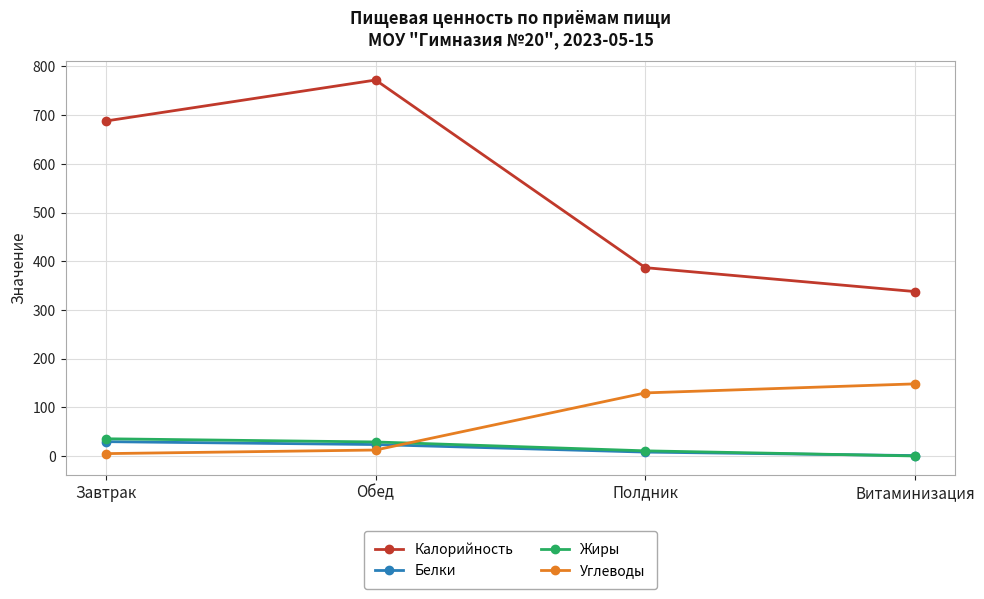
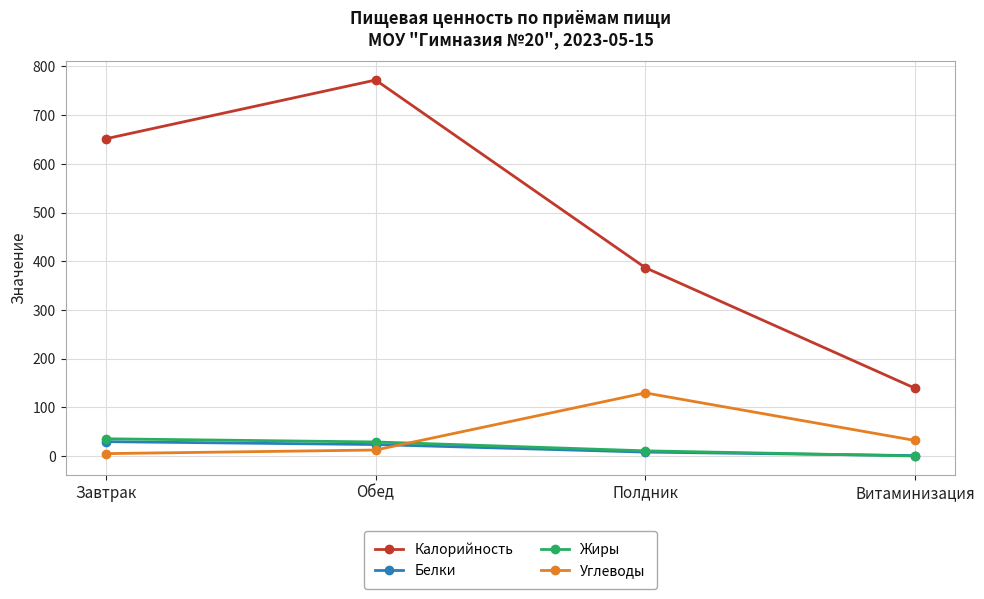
  {
    "Калорийность": {
-     "Завтрак": 690,
+     "Завтрак": 650,
      "Обед": 770,
      "Полдник": 390,
-     "Витаминизация": 340
+     "Витаминизация": 140
    },
    "Белки": {
      "Завтрак": 30,
      "Обед": 20
    },
    "Жиры": {
      "Завтрак": 40,
      "Обед": 30
    },
    "Углеводы": {
      "Завтрак": 10,
      "Обед": 10,
      "Полдник": 130,
-     "Витаминизация": 150
+     "Витаминизация": 30
    }
  }
